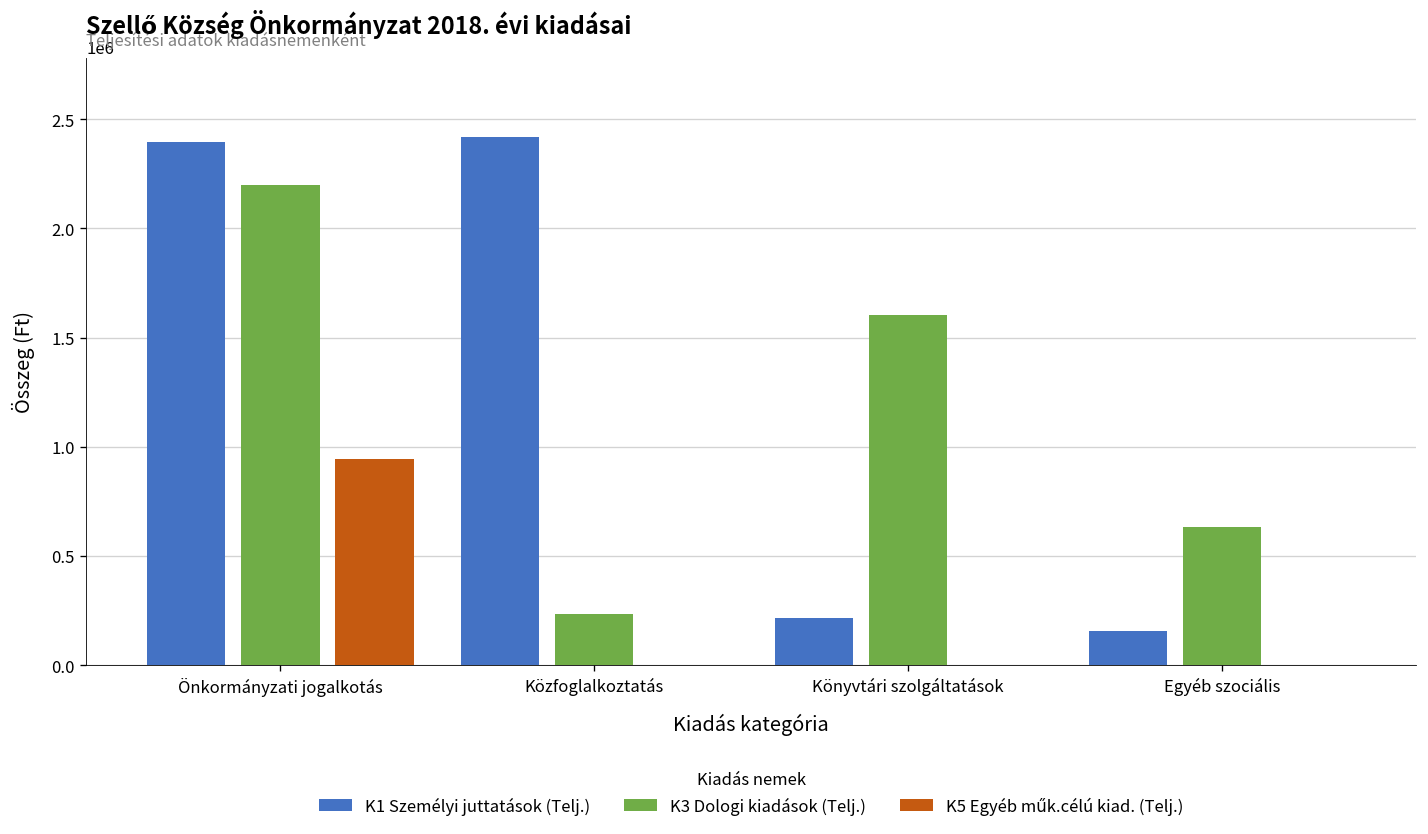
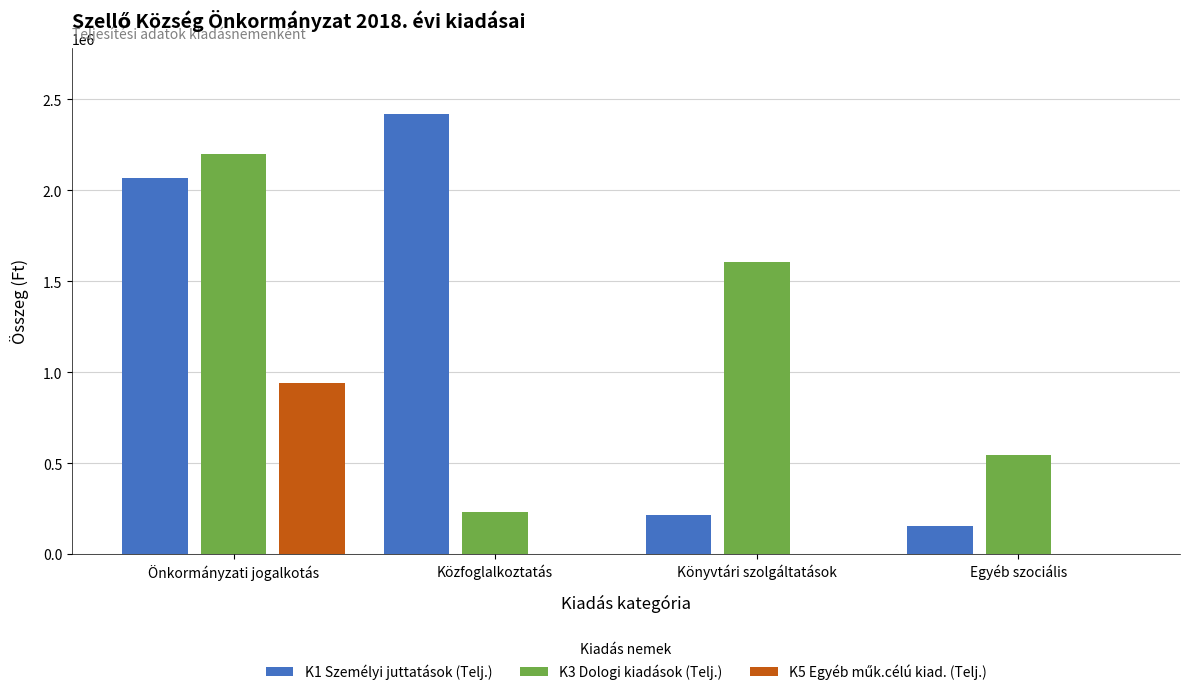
  {
    "K1 Személyi juttatások (Telj.)": {
-     "Önkormányzati jogalkotás": 2390000,
+     "Önkormányzati jogalkotás": 2070000,
      "Közfoglalkoztatás": 2420000,
      "Könyvtári szolgáltatások": 220000,
      "Egyéb szociális": 150000
    },
    "K3 Dologi kiadások (Telj.)": {
      "Önkormányzati jogalkotás": 2200000,
      "Közfoglalkoztatás": 230000,
      "Könyvtári szolgáltatások": 1600000,
-     "Egyéb szociális": 630000
+     "Egyéb szociális": 550000
    },
    "K5 Egyéb műk.célú kiad. (Telj.)": {
      "Önkormányzati jogalkotás": 940000,
      "Közfoglalkoztatás": 0,
      "Könyvtári szolgáltatások": 0,
      "Egyéb szociális": 0
    }
  }
